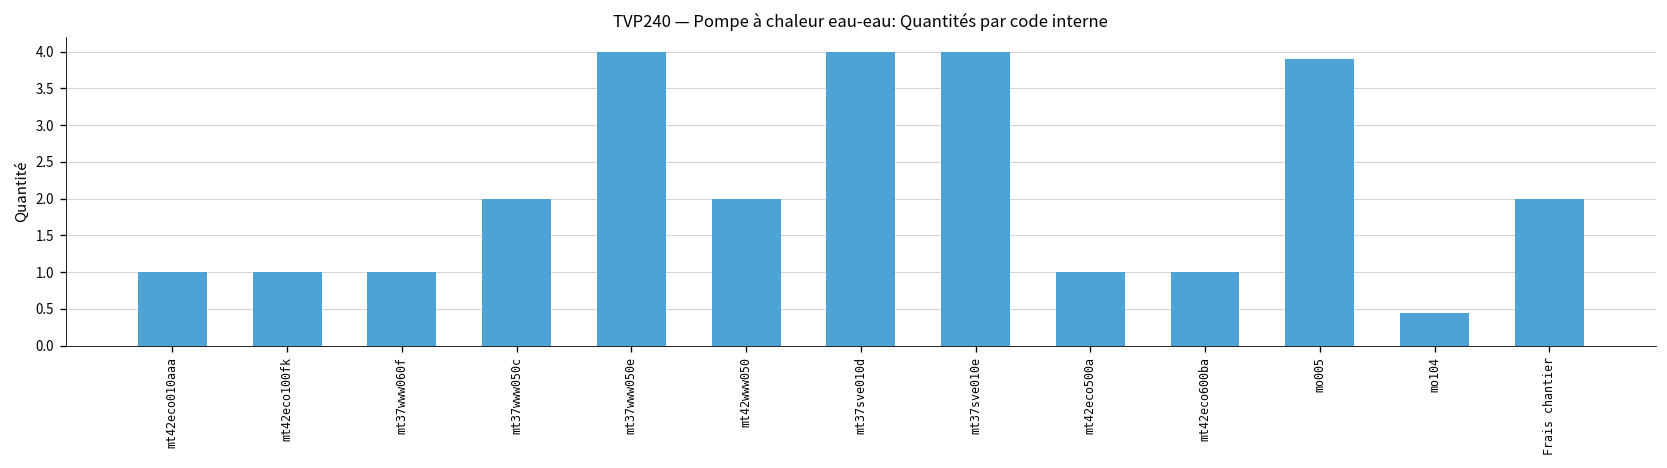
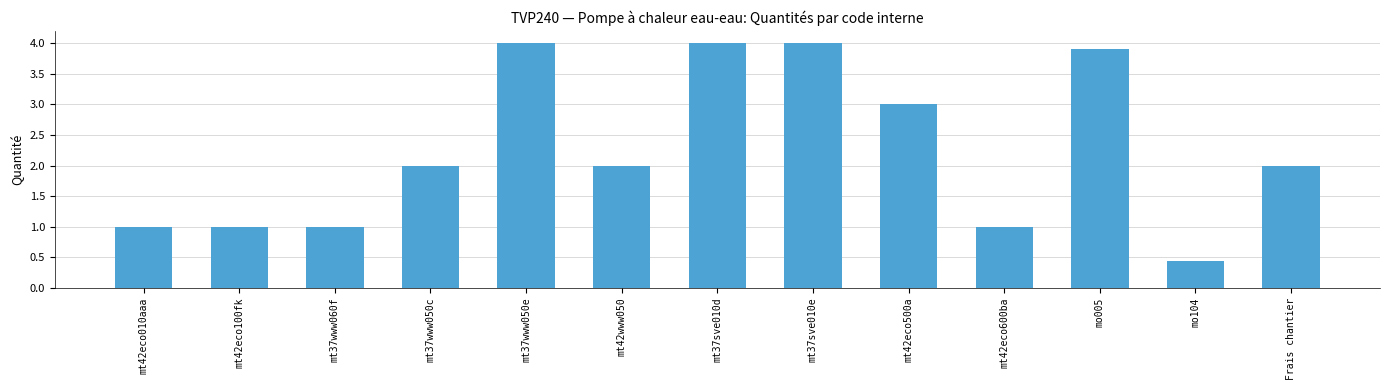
  {
    "mt42eco010aaa": 1,
    "mt42eco100fk": 1,
    "mt37www060f": 1,
    "mt37www050c": 2,
    "mt37www050e": 4,
    "mt42www050": 2,
    "mt37sve010d": 4,
    "mt37sve010e": 4,
-   "mt42eco500a": 1,
+   "mt42eco500a": 3,
    "mt42eco600ba": 1,
    "mo005": 3.9,
    "mo104": 0.4,
    "Frais chantier": 2
  }
